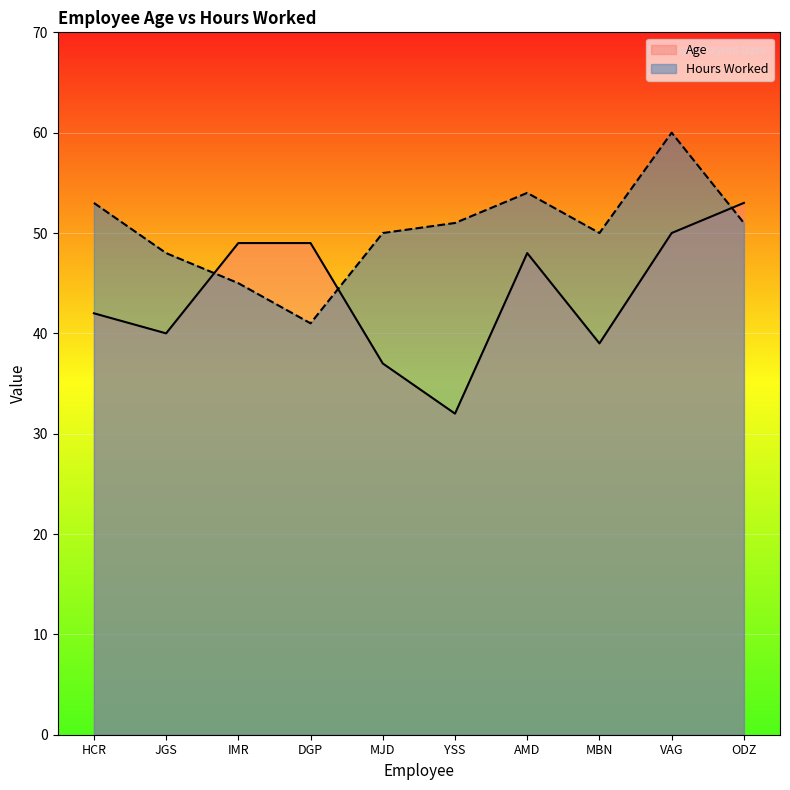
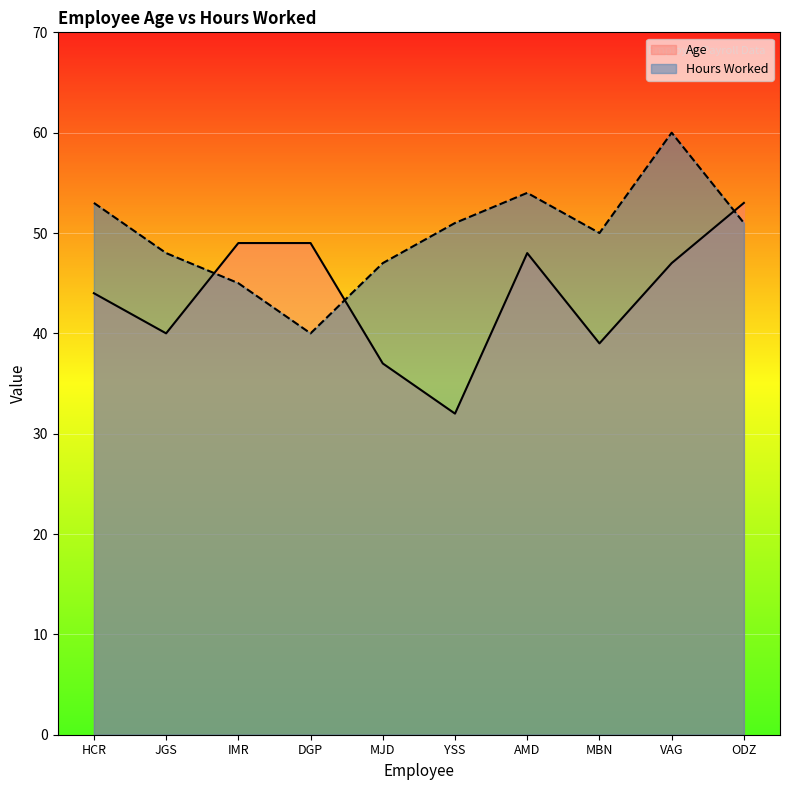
  {
    "Age": {
-     "HCR": 42,
+     "HCR": 44,
      "JGS": 40,
      "IMR": 49,
      "DGP": 49,
      "MJD": 37,
      "YSS": 32,
      "AMD": 48,
      "MBN": 39,
-     "VAG": 50,
+     "VAG": 47,
      "ODZ": 53
    },
    "Hours Worked": {
      "HCR": 53,
      "JGS": 48,
      "IMR": 45,
-     "DGP": 41,
-     "MJD": 50,
+     "DGP": 40,
+     "MJD": 47,
      "YSS": 51,
      "AMD": 54,
      "MBN": 50,
      "VAG": 60,
      "ODZ": 51
    }
  }
